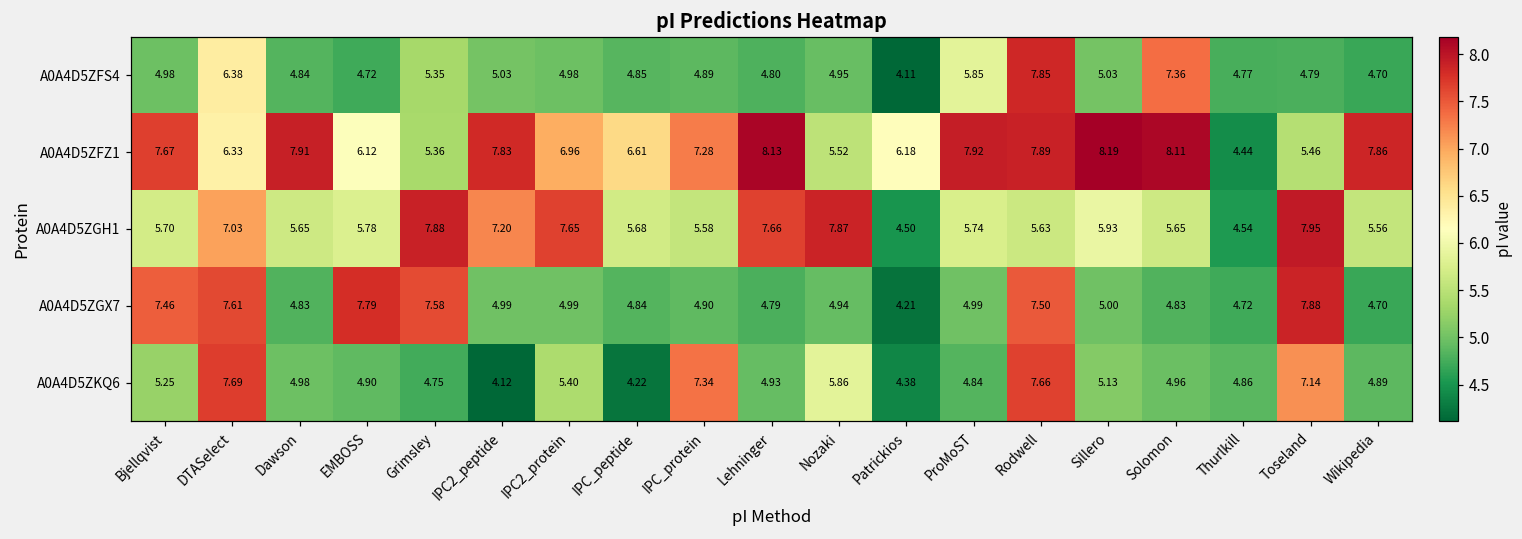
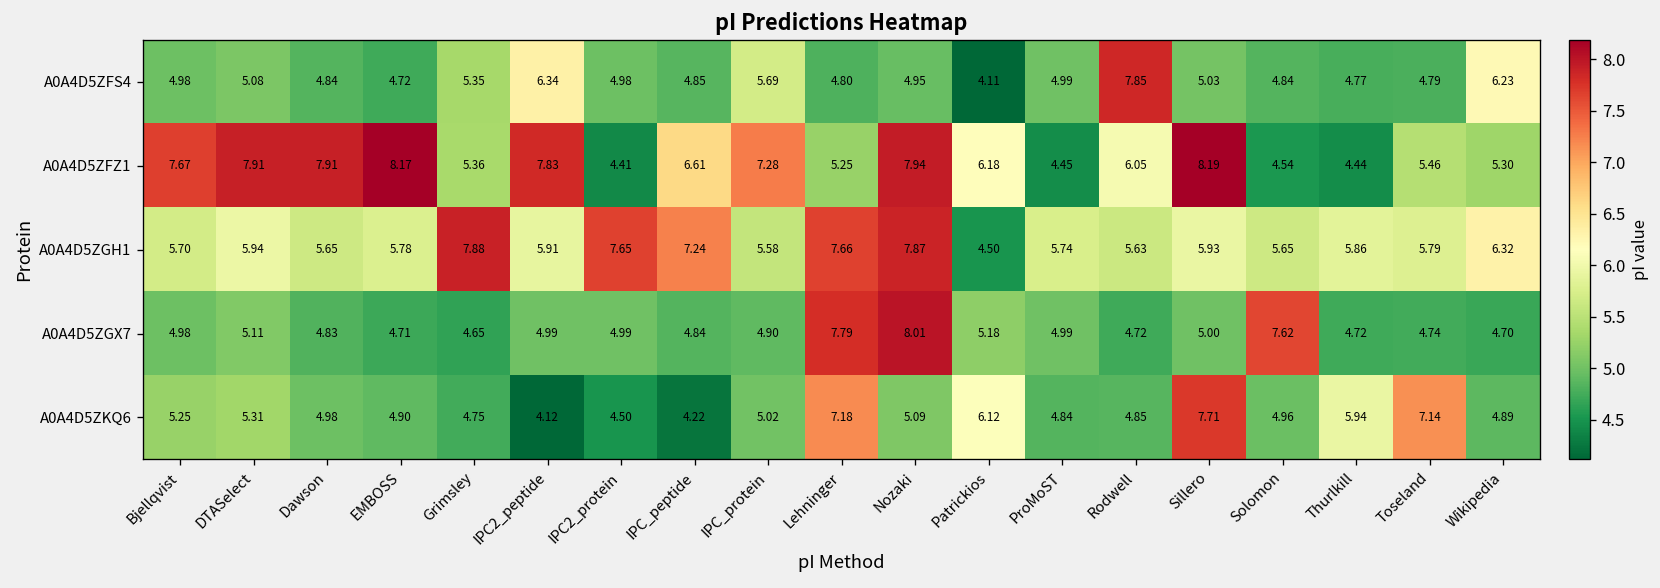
  {
    "A0A4D5ZFS4": {
      "Bjellqvist": 4.98,
-     "DTASelect": 6.38,
+     "DTASelect": 5.08,
      "Dawson": 4.84,
      "EMBOSS": 4.72,
      "Grimsley": 5.35,
-     "IPC2_peptide": 5.03,
+     "IPC2_peptide": 6.34,
      "IPC2_protein": 4.98,
      "IPC_peptide": 4.85,
-     "IPC_protein": 4.89,
+     "IPC_protein": 5.69,
      "Lehninger": 4.80,
      "Nozaki": 4.95,
      "Patrickios": 4.11,
-     "ProMoST": 5.85,
+     "ProMoST": 4.99,
      "Rodwell": 7.85,
      "Sillero": 5.03,
-     "Solomon": 7.36,
+     "Solomon": 4.84,
      "Thurlkill": 4.77,
      "Toseland": 4.79,
-     "Wikipedia": 4.70
+     "Wikipedia": 6.23
    },
    "A0A4D5ZFZ1": {
      "Bjellqvist": 7.67,
-     "DTASelect": 6.33,
+     "DTASelect": 7.91,
      "Dawson": 7.91,
-     "EMBOSS": 6.12,
+     "EMBOSS": 8.17,
      "Grimsley": 5.36,
      "IPC2_peptide": 7.83,
-     "IPC2_protein": 6.96,
+     "IPC2_protein": 4.41,
      "IPC_peptide": 6.61,
      "IPC_protein": 7.28,
-     "Lehninger": 8.13,
-     "Nozaki": 5.52,
+     "Lehninger": 5.25,
+     "Nozaki": 7.94,
      "Patrickios": 6.18,
-     "ProMoST": 7.92,
-     "Rodwell": 7.89,
+     "ProMoST": 4.45,
+     "Rodwell": 6.05,
      "Sillero": 8.19,
-     "Solomon": 8.11,
+     "Solomon": 4.54,
      "Thurlkill": 4.44,
      "Toseland": 5.46,
-     "Wikipedia": 7.86
+     "Wikipedia": 5.30
    },
    "A0A4D5ZGH1": {
      "Bjellqvist": 5.70,
-     "DTASelect": 7.03,
+     "DTASelect": 5.94,
      "Dawson": 5.65,
      "EMBOSS": 5.78,
      "Grimsley": 7.88,
-     "IPC2_peptide": 7.20,
+     "IPC2_peptide": 5.91,
      "IPC2_protein": 7.65,
-     "IPC_peptide": 5.68,
+     "IPC_peptide": 7.24,
      "IPC_protein": 5.58,
      "Lehninger": 7.66,
      "Nozaki": 7.87,
      "Patrickios": 4.50,
      "ProMoST": 5.74,
      "Rodwell": 5.63,
      "Sillero": 5.93,
      "Solomon": 5.65,
-     "Thurlkill": 4.54,
-     "Toseland": 7.95,
-     "Wikipedia": 5.56
+     "Thurlkill": 5.86,
+     "Toseland": 5.79,
+     "Wikipedia": 6.32
    },
    "A0A4D5ZGX7": {
-     "Bjellqvist": 7.46,
-     "DTASelect": 7.61,
+     "Bjellqvist": 4.98,
+     "DTASelect": 5.11,
      "Dawson": 4.83,
-     "EMBOSS": 7.79,
-     "Grimsley": 7.58,
+     "EMBOSS": 4.71,
+     "Grimsley": 4.65,
      "IPC2_peptide": 4.99,
      "IPC2_protein": 4.99,
      "IPC_peptide": 4.84,
      "IPC_protein": 4.90,
-     "Lehninger": 4.79,
-     "Nozaki": 4.94,
-     "Patrickios": 4.21,
+     "Lehninger": 7.79,
+     "Nozaki": 8.01,
+     "Patrickios": 5.18,
      "ProMoST": 4.99,
-     "Rodwell": 7.50,
+     "Rodwell": 4.72,
      "Sillero": 5.00,
-     "Solomon": 4.83,
+     "Solomon": 7.62,
      "Thurlkill": 4.72,
-     "Toseland": 7.88,
+     "Toseland": 4.74,
      "Wikipedia": 4.70
    },
    "A0A4D5ZKQ6": {
      "Bjellqvist": 5.25,
-     "DTASelect": 7.69,
+     "DTASelect": 5.31,
      "Dawson": 4.98,
      "EMBOSS": 4.90,
      "Grimsley": 4.75,
      "IPC2_peptide": 4.12,
-     "IPC2_protein": 5.40,
+     "IPC2_protein": 4.50,
      "IPC_peptide": 4.22,
-     "IPC_protein": 7.34,
-     "Lehninger": 4.93,
-     "Nozaki": 5.86,
-     "Patrickios": 4.38,
+     "IPC_protein": 5.02,
+     "Lehninger": 7.18,
+     "Nozaki": 5.09,
+     "Patrickios": 6.12,
      "ProMoST": 4.84,
-     "Rodwell": 7.66,
-     "Sillero": 5.13,
+     "Rodwell": 4.85,
+     "Sillero": 7.71,
      "Solomon": 4.96,
-     "Thurlkill": 4.86,
+     "Thurlkill": 5.94,
      "Toseland": 7.14,
      "Wikipedia": 4.89
    }
  }
